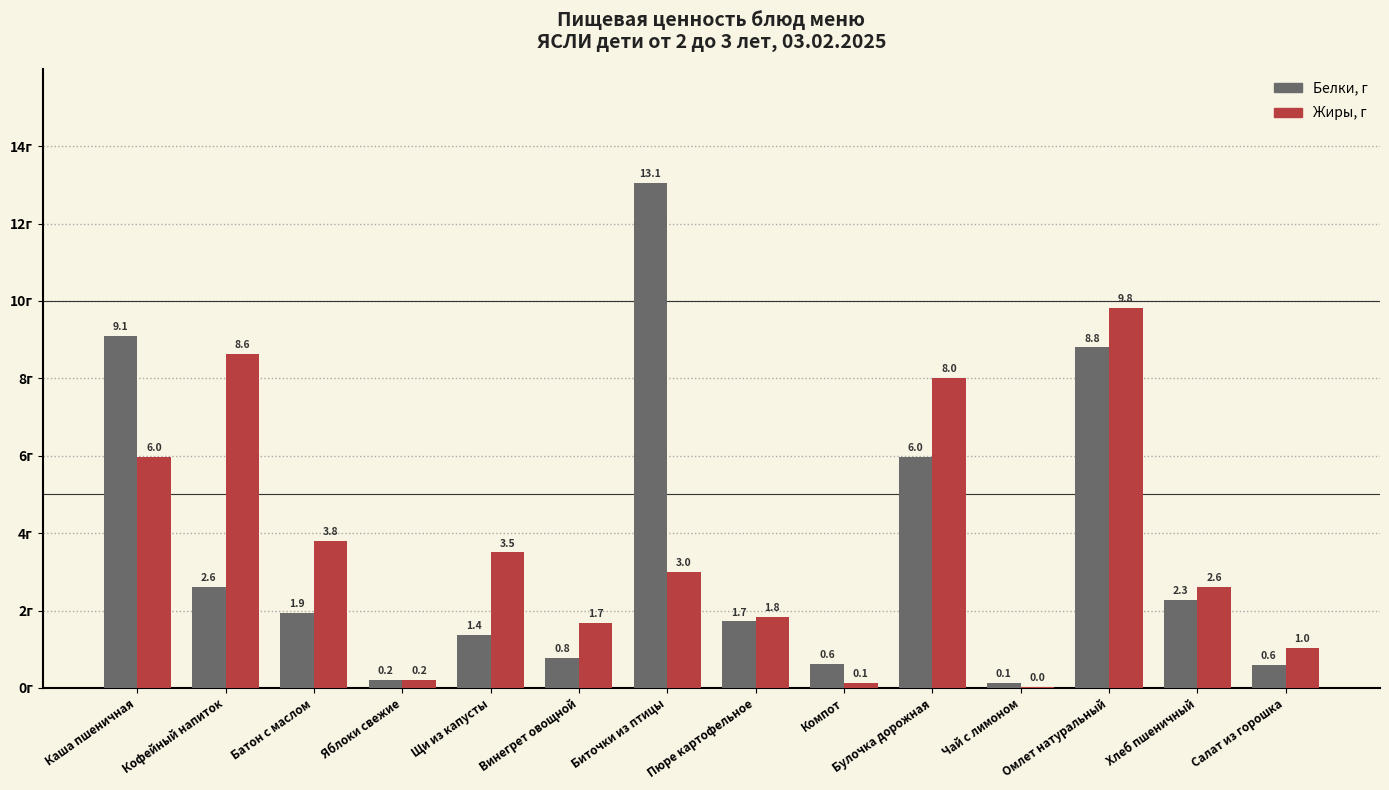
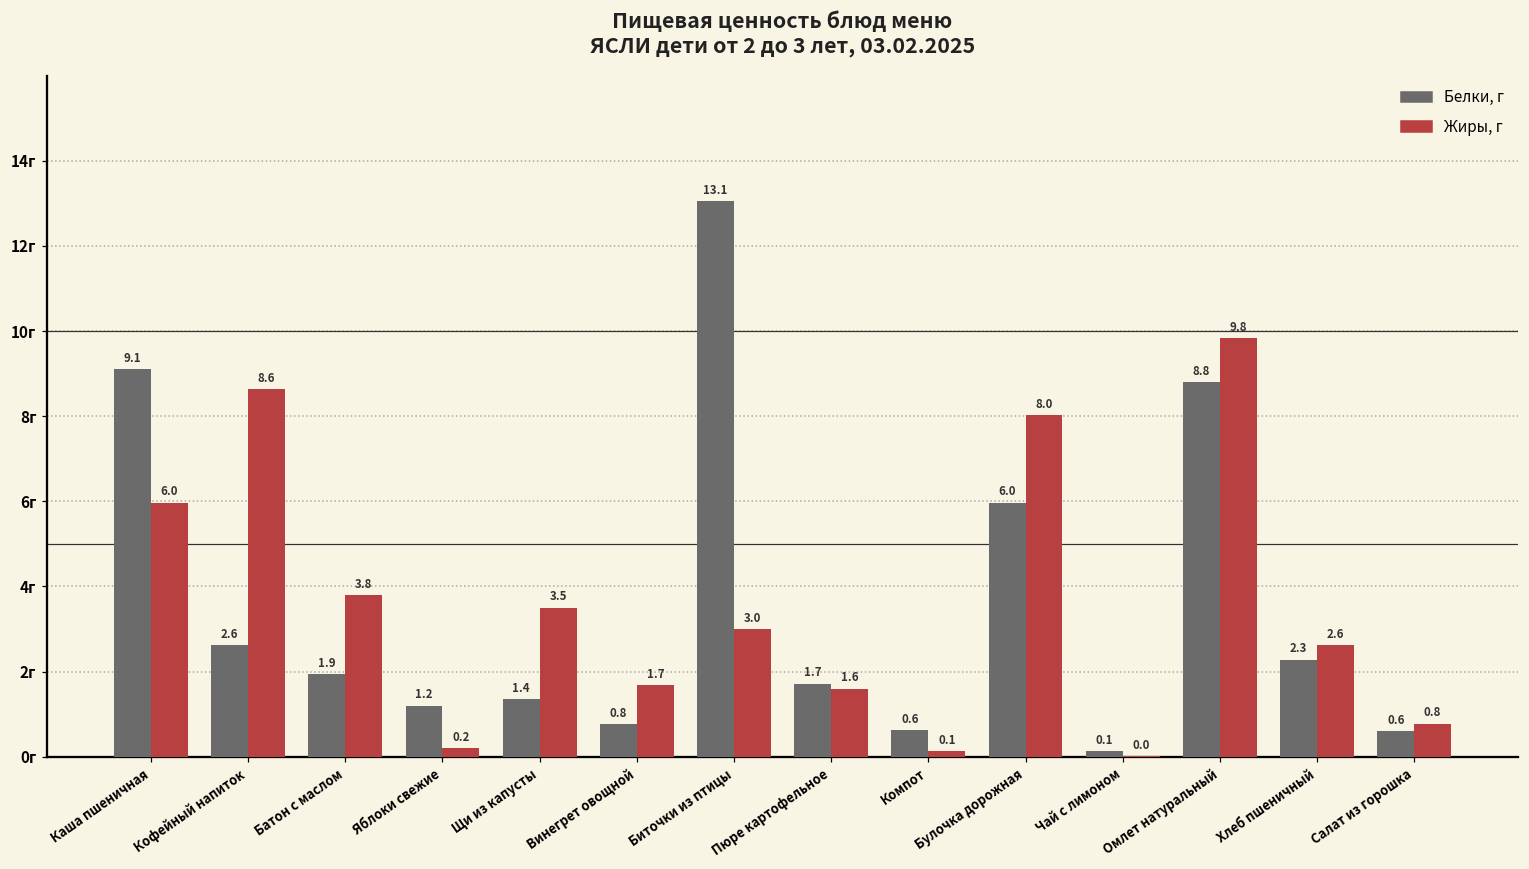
  {
    "Белки, г": {
      "Каша пшеничная": 9.1,
      "Кофейный напиток": 2.6,
      "Батон с маслом": 1.9,
-     "Яблоки свежие": 0.2,
+     "Яблоки свежие": 1.2,
      "Щи из капусты": 1.4,
      "Винегрет овощной": 0.8,
      "Биточки из птицы": 13.1,
      "Пюре картофельное": 1.7,
      "Компот": 0.6,
      "Булочка дорожная": 6.0,
      "Чай с лимоном": 0.1,
      "Омлет натуральный": 8.8,
      "Хлеб пшеничный": 2.3,
      "Салат из горошка": 0.6
    },
    "Жиры, г": {
      "Каша пшеничная": 6.0,
      "Кофейный напиток": 8.6,
      "Батон с маслом": 3.8,
      "Яблоки свежие": 0.2,
      "Щи из капусты": 3.5,
      "Винегрет овощной": 1.7,
      "Биточки из птицы": 3.0,
-     "Пюре картофельное": 1.8,
+     "Пюре картофельное": 1.6,
      "Компот": 0.1,
      "Булочка дорожная": 8.0,
      "Чай с лимоном": 0.0,
      "Омлет натуральный": 9.8,
      "Хлеб пшеничный": 2.6,
-     "Салат из горошка": 1.0
+     "Салат из горошка": 0.8
    }
  }
